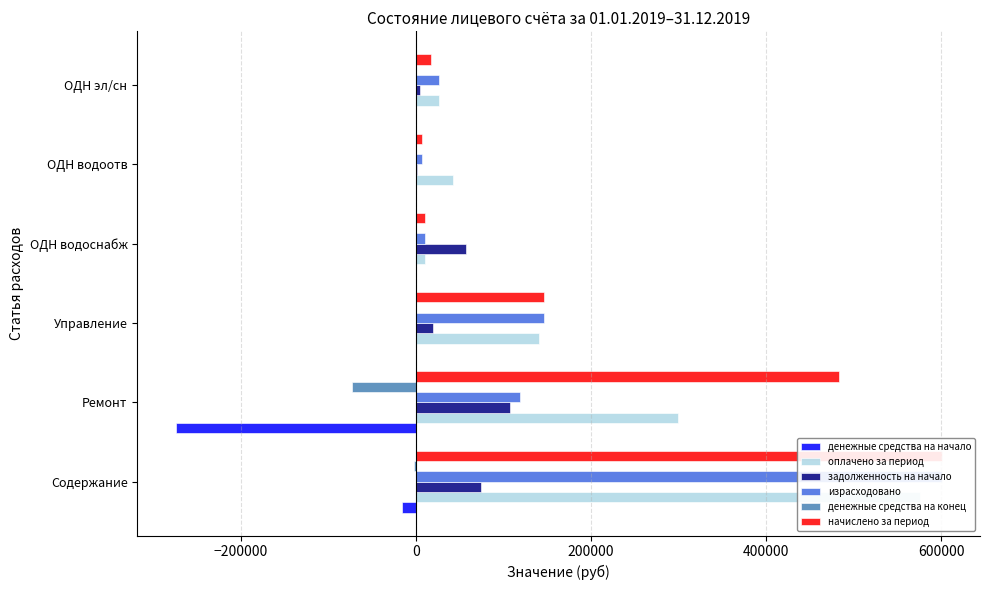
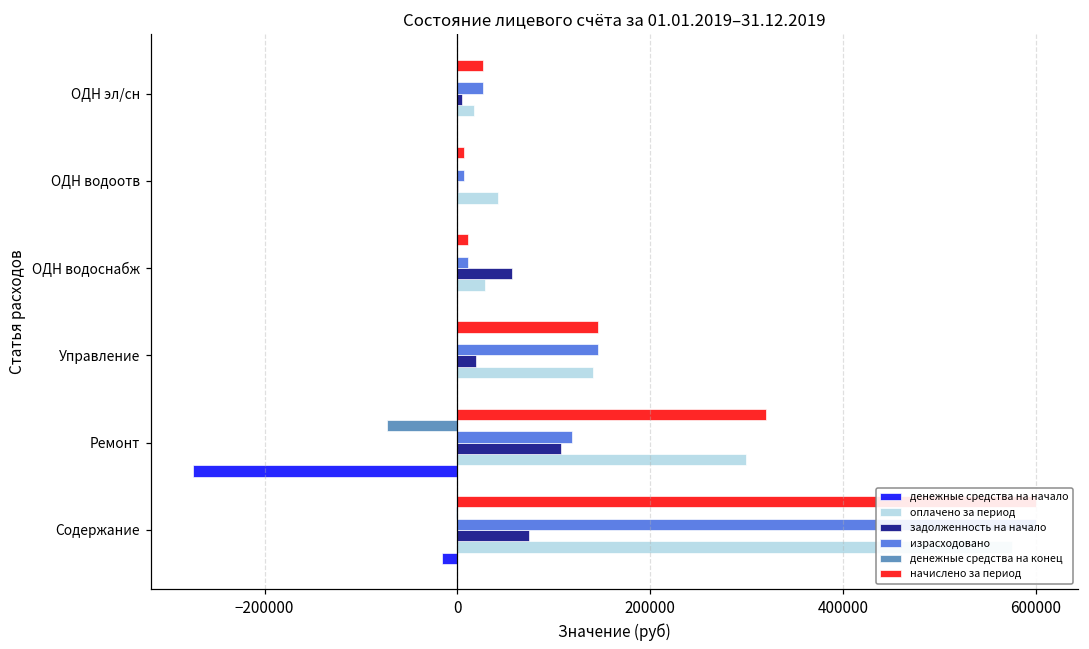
  {
    "денежные средства на начало": {
      "Управление": 0,
      "Ремонт": -270000,
      "Содержание": -20000
    },
    "оплачено за период": {
-     "ОДН эл/сн": 30000,
+     "ОДН эл/сн": 20000,
      "ОДН водоотв": 40000,
-     "ОДН водоснабж": 10000,
+     "ОДН водоснабж": 30000,
      "Управление": 140000,
      "Ремонт": 300000
    },
    "задолженность на начало": {
      "ОДН эл/сн": 0,
      "ОДН водоснабж": 60000,
      "Управление": 20000,
      "Ремонт": 110000,
      "Содержание": 70000
    },
    "начислено за период": {
-     "ОДН эл/сн": 20000,
+     "ОДН эл/сн": 30000,
      "ОДН водоотв": 10000,
      "ОДН водоснабж": 10000,
      "Управление": 150000,
-     "Ремонт": 480000
+     "Ремонт": 320000
    }
  }
